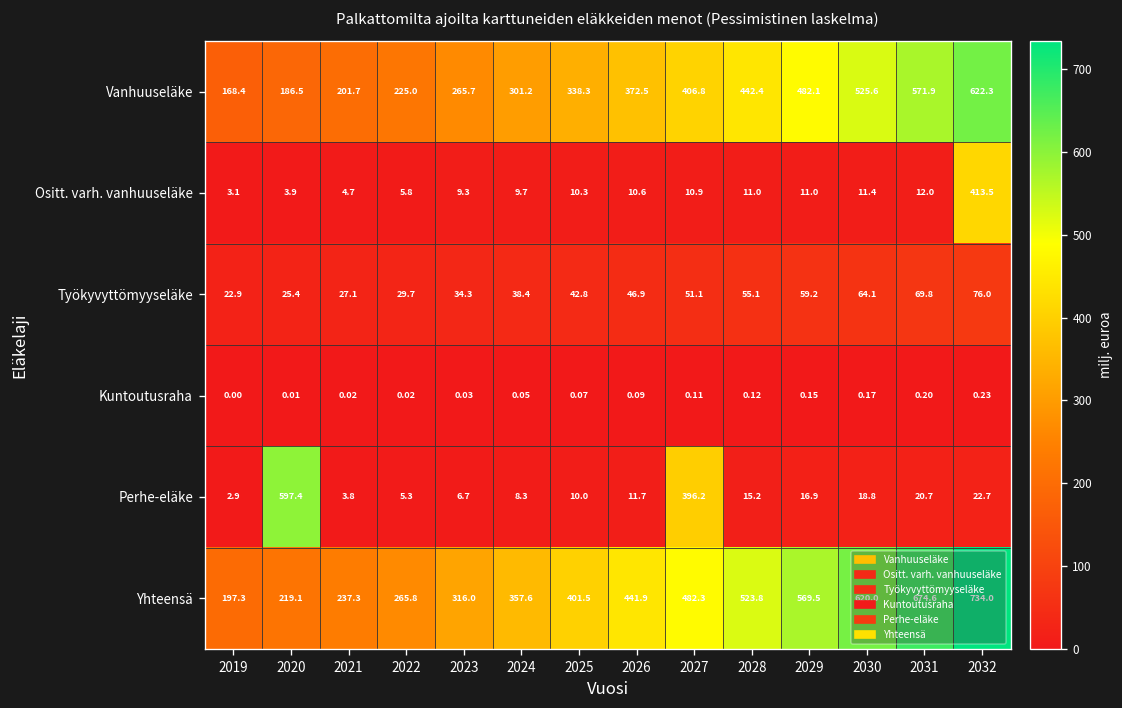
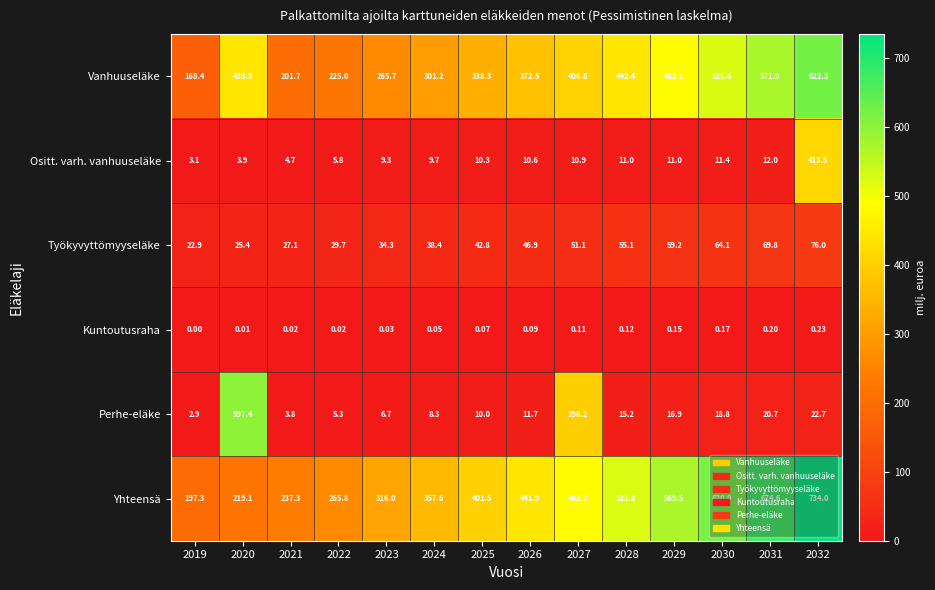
  {
    "Vanhuuseläke": {
      "2019": 168.4,
-     "2020": 186.5,
+     "2020": 439.3,
      "2021": 201.7,
      "2022": 225.0,
      "2023": 265.7,
      "2024": 301.2,
      "2025": 338.3,
      "2026": 372.5,
      "2027": 406.8,
      "2028": 442.4,
      "2029": 482.1,
      "2030": 525.6,
      "2031": 571.9,
      "2032": 622.3
    },
    "Ositt. varh. vanhuuseläke": {
      "2019": 3.1,
      "2020": 3.9,
      "2021": 4.7,
      "2022": 5.8,
      "2023": 9.3,
      "2024": 9.7,
      "2025": 10.3,
      "2026": 10.6,
      "2027": 10.9,
      "2028": 11.0,
      "2029": 11.0,
      "2030": 11.4,
      "2031": 12.0,
      "2032": 413.5
    },
    "Työkyvyttömyyseläke": {
      "2019": 22.9,
      "2020": 25.4,
      "2021": 27.1,
      "2022": 29.7,
      "2023": 34.3,
      "2024": 38.4,
      "2025": 42.8,
      "2026": 46.9,
      "2027": 51.1,
      "2028": 55.1,
      "2029": 59.2,
      "2030": 64.1,
      "2031": 69.8,
      "2032": 76.0
    },
    "Kuntoutusraha": {
      "2019": 0.00,
      "2020": 0.01,
      "2021": 0.02,
      "2022": 0.02,
      "2023": 0.03,
      "2024": 0.05,
      "2025": 0.07,
      "2026": 0.09,
      "2027": 0.11,
      "2028": 0.12,
      "2029": 0.15,
      "2030": 0.17,
      "2031": 0.20,
      "2032": 0.23
    },
    "Perhe-eläke": {
      "2019": 2.9,
      "2020": 597.4,
      "2021": 3.8,
      "2022": 5.3,
      "2023": 6.7,
      "2024": 8.3,
      "2025": 10.0,
      "2026": 11.7,
      "2027": 396.2,
      "2028": 15.2,
      "2029": 16.9,
      "2030": 18.8,
      "2031": 20.7,
      "2032": 22.7
    },
    "Yhteensä": {
      "2019": 197.3,
      "2020": 219.1,
      "2021": 237.3,
      "2022": 265.8,
      "2023": 316.0,
      "2024": 357.6,
      "2025": 401.5,
      "2026": 441.9,
      "2027": 482.3,
      "2028": 523.8,
      "2029": 569.5
    }
  }
